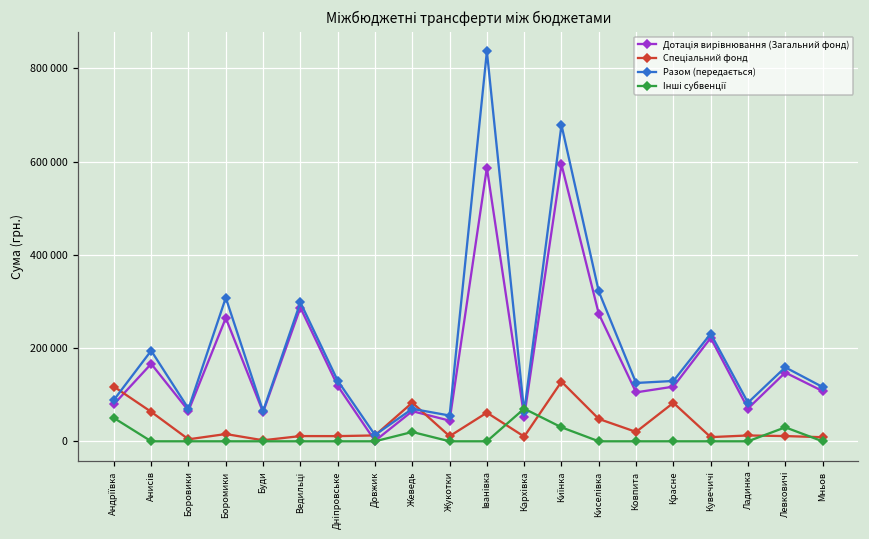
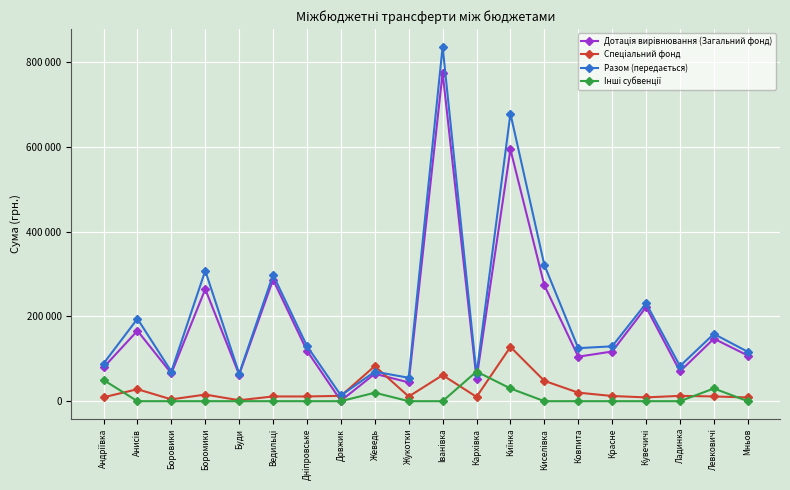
  {
    "Дотація вирівнювання (Загальний фонд)": {
      "Андріївка": 80000,
      "Анисів": 170000,
      "Боромики": 260000,
      "Ведильці": 290000,
      "Дніпровське": 120000,
      "Жукотки": 40000,
-     "Іванівка": 590000,
+     "Іванівка": 780000,
      "Кархівка": 50000,
      "Киїнка": 590000,
      "Киселівка": 270000,
      "Ковпита": 110000,
      "Красне": 120000,
      "Кувечичі": 220000,
      "Ладинка": 70000,
      "Левковичі": 150000,
      "Мньов": 110000
    },
    "Спеціальний фонд": {
-     "Андріївка": 120000,
-     "Анисів": 60000,
+     "Андріївка": 10000,
+     "Анисів": 30000,
      "Боромики": 20000,
      "Ведильці": 10000,
      "Дніпровське": 10000,
      "Жеведь": 80000,
      "Жукотки": 10000,
      "Іванівка": 60000,
      "Кархівка": 10000,
      "Киїнка": 130000,
      "Киселівка": 50000,
      "Ковпита": 20000,
-     "Красне": 80000,
+     "Красне": 10000,
      "Кувечичі": 10000,
      "Ладинка": 10000,
      "Левковичі": 10000,
      "Мньов": 10000
    },
    "Разом (передається)": {
      "Андріївка": 90000,
      "Анисів": 190000,
      "Боромики": 310000,
      "Ведильці": 300000,
      "Дніпровське": 130000,
      "Жукотки": 60000,
      "Іванівка": 840000,
      "Кархівка": 60000,
      "Киїнка": 680000,
      "Киселівка": 320000,
      "Ковпита": 130000,
      "Красне": 130000,
      "Кувечичі": 230000,
      "Ладинка": 80000,
      "Левковичі": 160000,
      "Мньов": 120000
    },
    "Інші субвенції": {
      "Андріївка": 50000,
      "Анисів": 0,
      "Боромики": 0,
      "Ведильці": 0,
      "Дніпровське": 0,
      "Жеведь": 20000,
      "Жукотки": 0,
      "Іванівка": 0,
      "Кархівка": 70000,
      "Киїнка": 30000,
      "Киселівка": 0,
      "Ковпита": 0,
      "Красне": 0,
      "Кувечичі": 0,
      "Ладинка": 0,
      "Левковичі": 30000,
      "Мньов": 0
    }
  }
